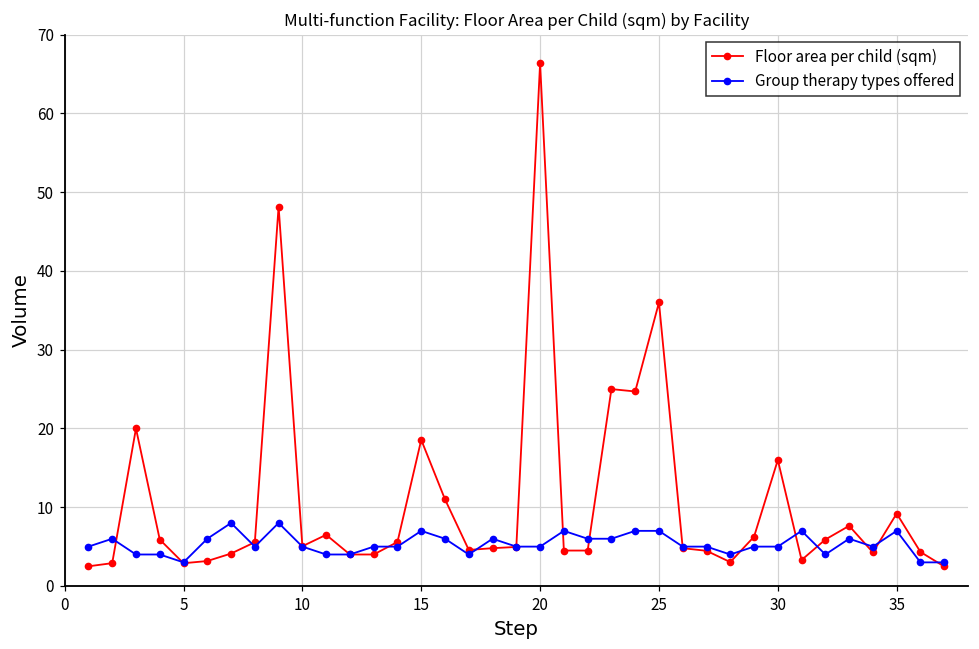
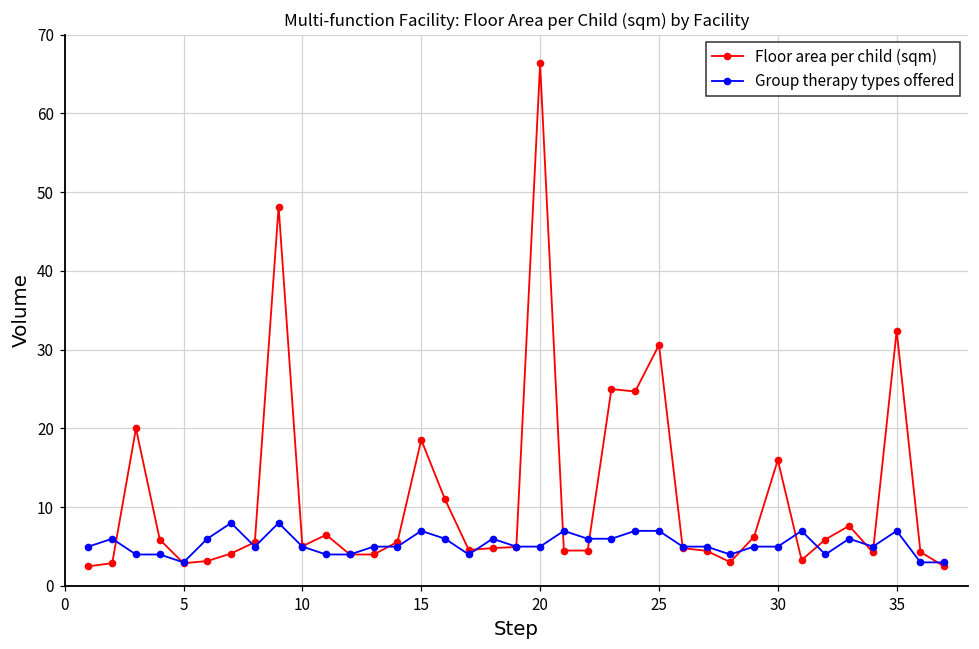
  {
    "Floor area per child (sqm)": {
      "15": 19,
      "20": 66,
-     "25": 36,
+     "25": 31,
      "30": 16,
-     "35": 9
+     "35": 32
    },
    "Group therapy types offered": {
      "15": 7,
      "20": 5,
      "25": 7,
      "30": 5,
      "35": 7
    }
  }
